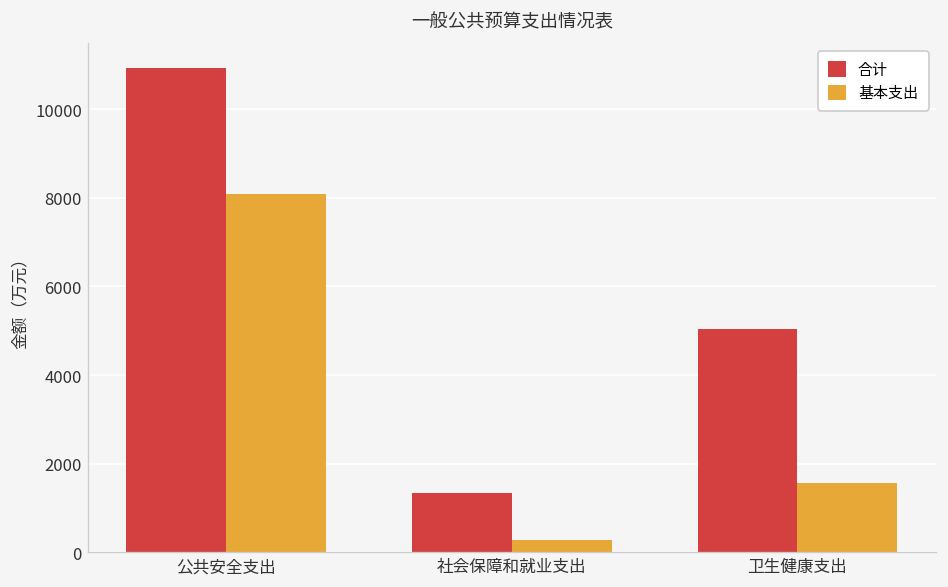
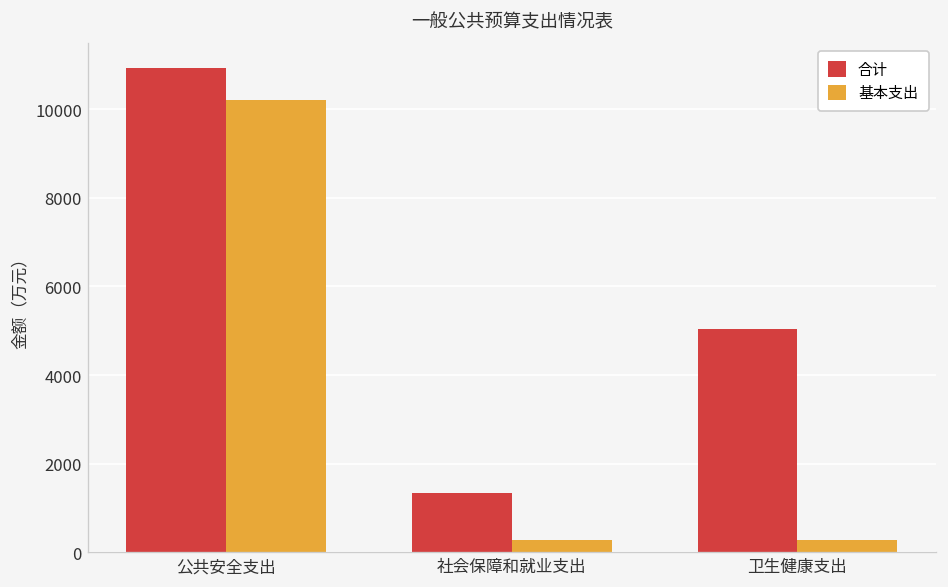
  {
    "合计": {
      "公共安全支出": 10900,
      "社会保障和就业支出": 1300,
      "卫生健康支出": 5000
    },
    "基本支出": {
-     "公共安全支出": 8100,
+     "公共安全支出": 10200,
      "社会保障和就业支出": 300,
-     "卫生健康支出": 1600
+     "卫生健康支出": 300
    }
  }
